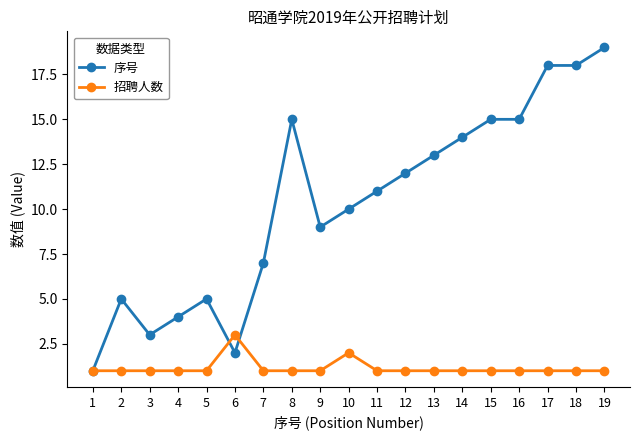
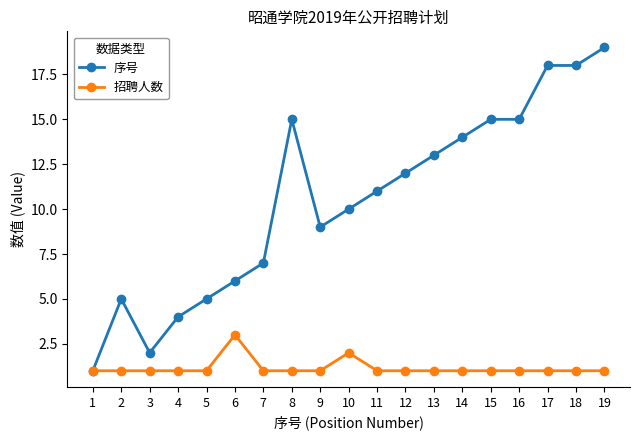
  {
    "序号": {
      "2": 5,
-     "3": 3,
+     "3": 2,
      "4": 4,
      "5": 5,
-     "6": 2,
+     "6": 6,
      "7": 7,
      "8": 15,
      "9": 9,
      "10": 10,
      "11": 11,
      "12": 12,
      "13": 13,
      "14": 14,
      "15": 15,
      "16": 15,
      "17": 18,
      "18": 18,
      "19": 19
    },
    "招聘人数": {
      "2": 1,
      "3": 1,
      "4": 1,
      "5": 1,
      "6": 3,
      "7": 1,
      "8": 1,
      "9": 1,
      "10": 2,
      "11": 1,
      "12": 1,
      "13": 1,
      "14": 1,
      "15": 1,
      "16": 1,
      "17": 1,
      "18": 1,
      "19": 1
    }
  }
